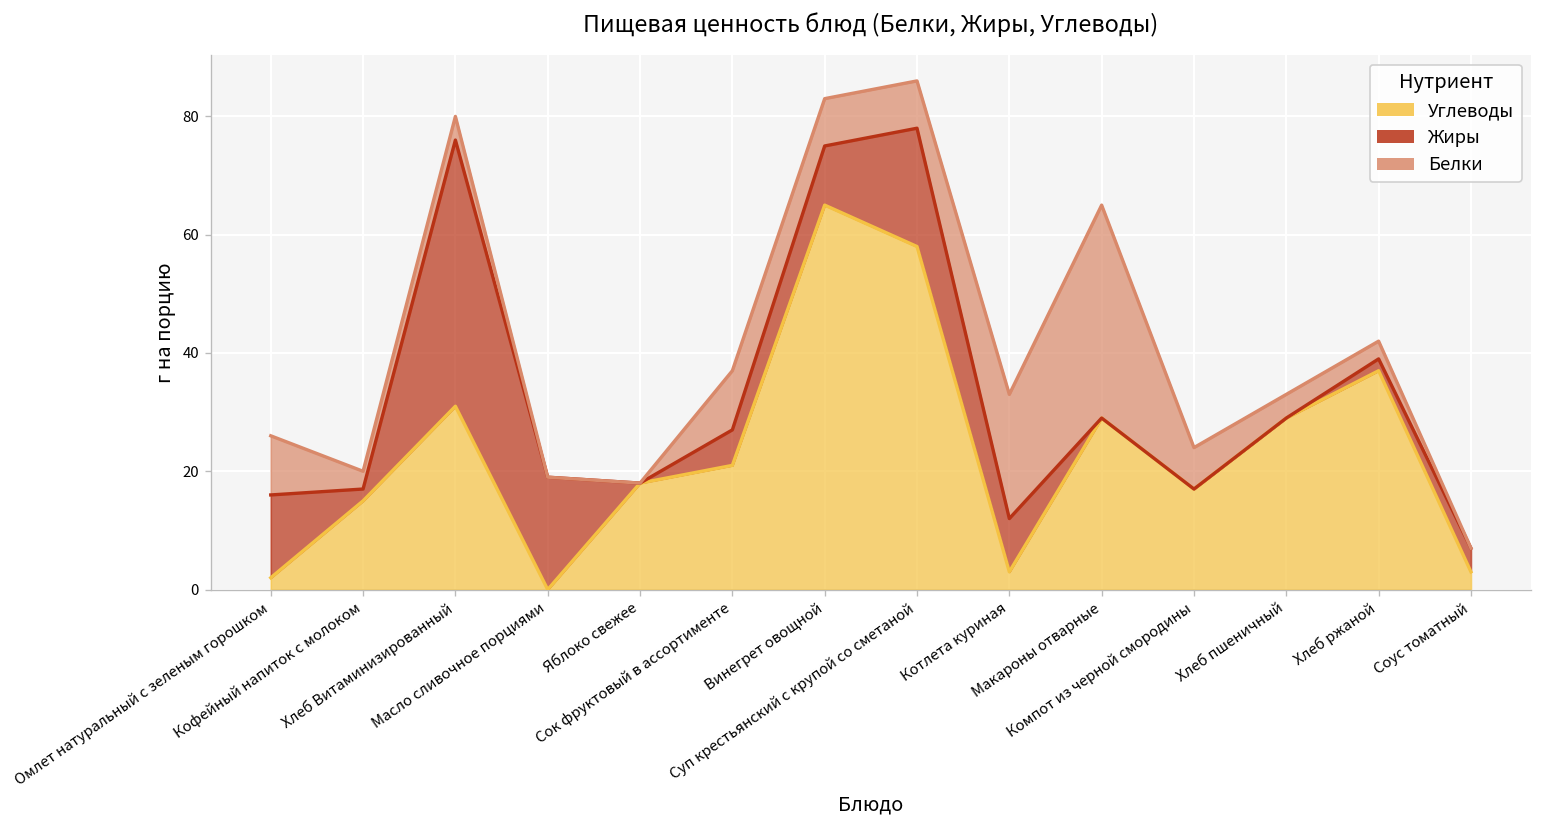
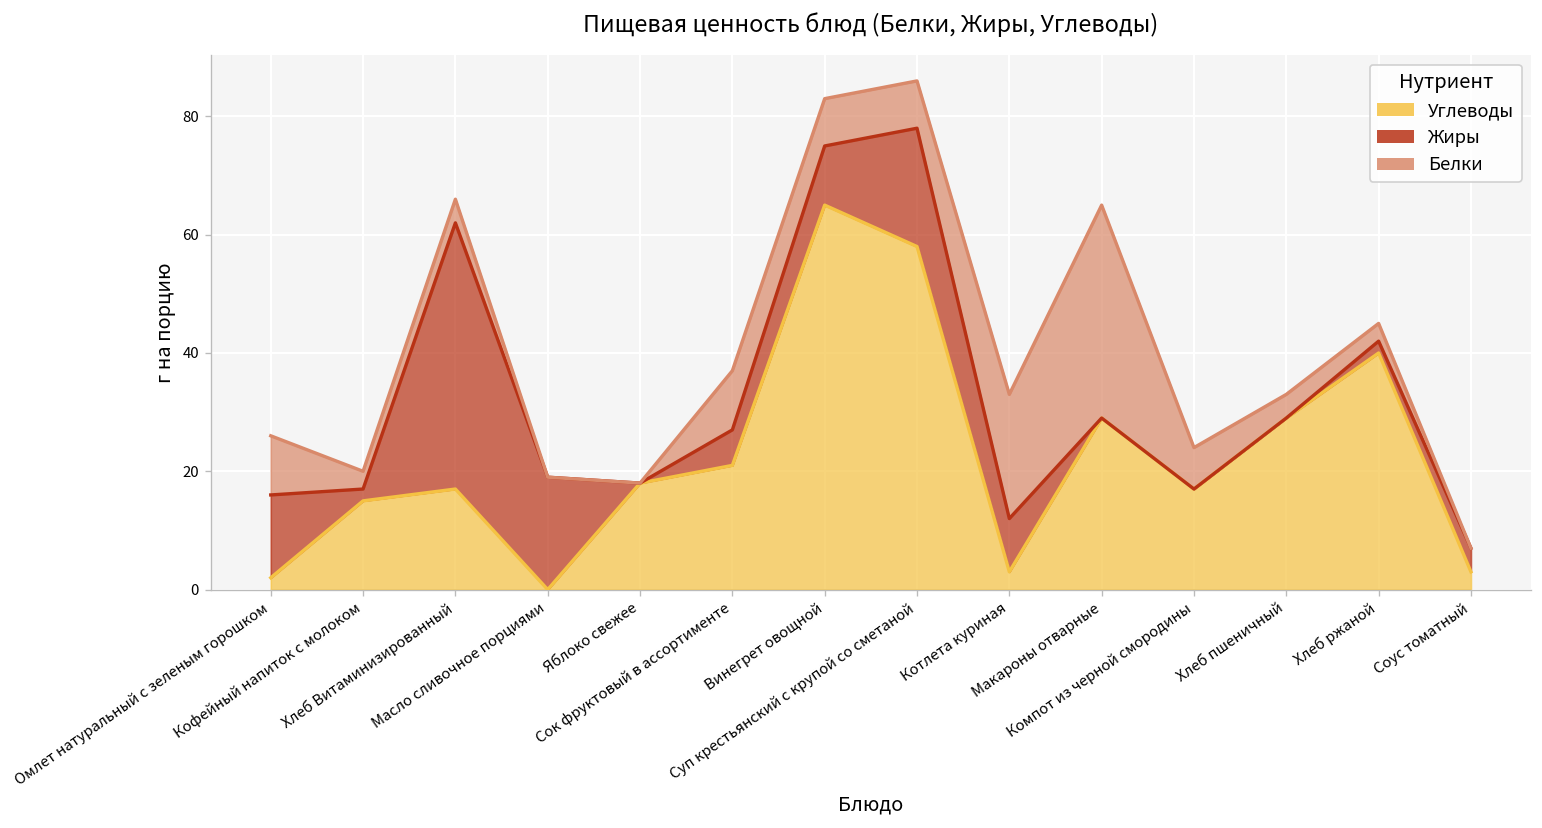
  {
    "Углеводы": {
      "Омлет натуральный с зеленым горошком": 2,
      "Кофейный напиток с молоком": 15,
-     "Хлеб Витаминизированный": 31,
+     "Хлеб Витаминизированный": 17,
      "Масло сливочное порциями": 0,
      "Сок фруктовый в ассортименте": 21,
      "Винегрет овощной": 65,
      "Суп крестьянский с крупой со сметаной": 58,
      "Котлета куриная": 3,
-     "Хлеб ржаной": 37,
+     "Хлеб ржаной": 40,
      "Соус томатный": 3
    },
    "Жиры": {
      "Омлет натуральный с зеленым горошком": 14,
      "Кофейный напиток с молоком": 2,
      "Хлеб Витаминизированный": 45,
      "Сок фруктовый в ассортименте": 6,
      "Винегрет овощной": 10,
      "Суп крестьянский с крупой со сметаной": 20,
      "Котлета куриная": 9,
      "Хлеб ржаной": 2
    },
    "Белки": {
      "Омлет натуральный с зеленым горошком": 10,
      "Кофейный напиток с молоком": 3,
      "Хлеб Витаминизированный": 4,
      "Сок фруктовый в ассортименте": 10,
      "Винегрет овощной": 8,
      "Суп крестьянский с крупой со сметаной": 8,
      "Котлета куриная": 21,
      "Макароны отварные": 36,
      "Компот из черной смородины": 7,
      "Хлеб пшеничный": 4,
      "Хлеб ржаной": 3
    }
  }
